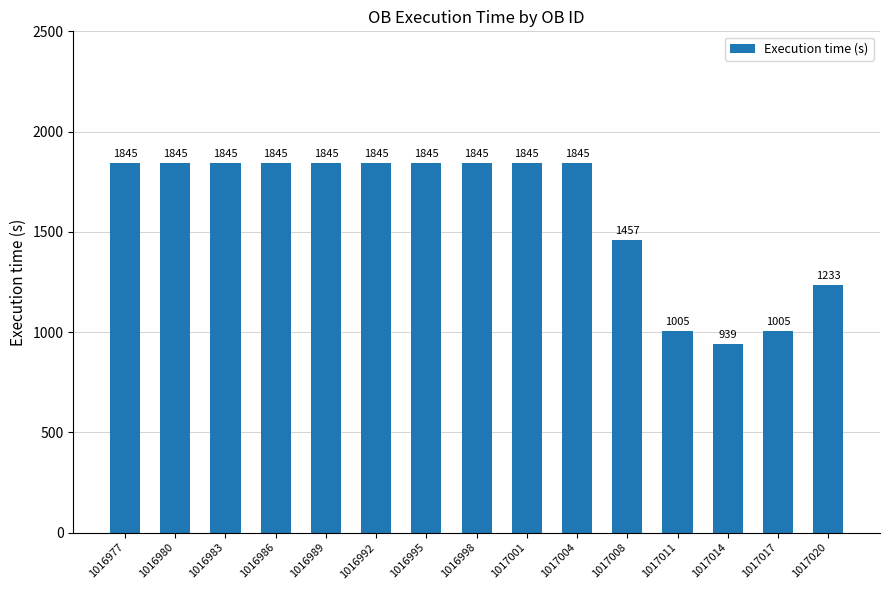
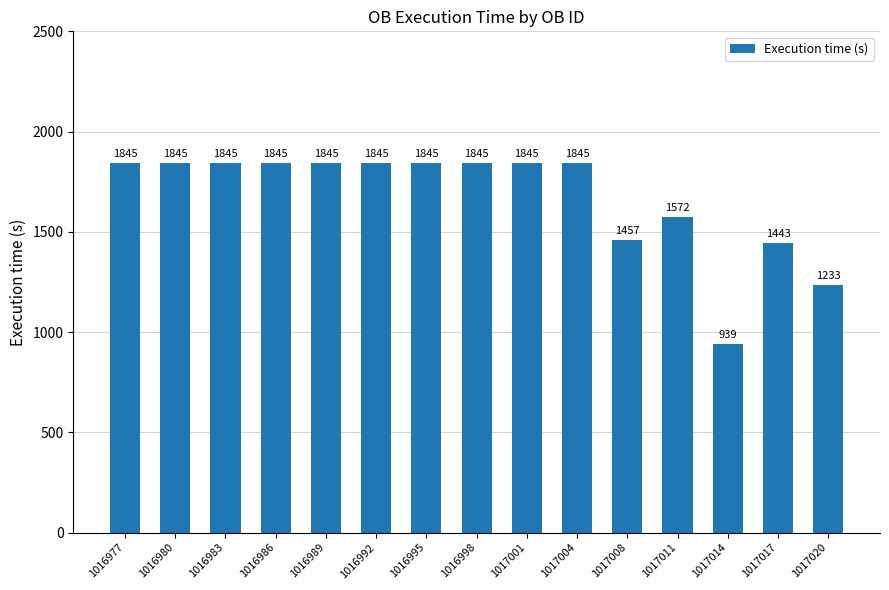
  {
    "1016977": 1845,
    "1016980": 1845,
    "1016983": 1845,
    "1016986": 1845,
    "1016989": 1845,
    "1016992": 1845,
    "1016995": 1845,
    "1016998": 1845,
    "1017001": 1845,
    "1017004": 1845,
    "1017008": 1457,
-   "1017011": 1005,
+   "1017011": 1572,
    "1017014": 939,
-   "1017017": 1005,
+   "1017017": 1443,
    "1017020": 1233
  }
